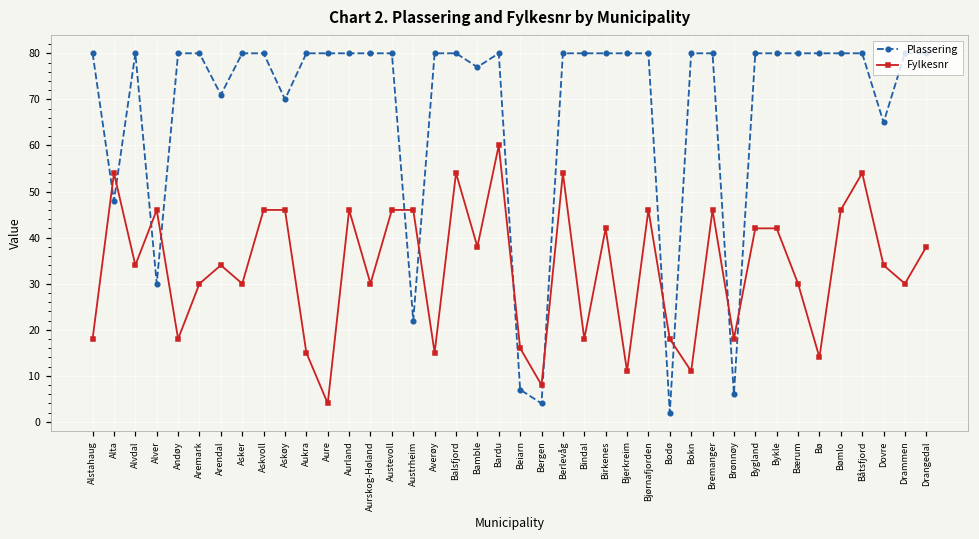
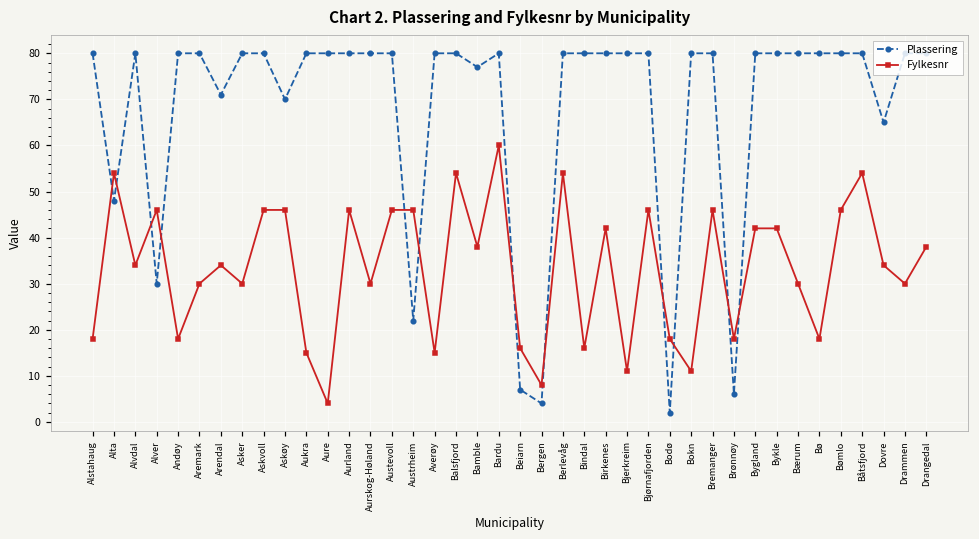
  {
    "Plassering": {
      "Alstahaug": 80,
      "Alta": 48,
      "Alvdal": 80,
      "Alver": 30,
      "Andøy": 80,
      "Aremark": 80,
      "Arendal": 71,
      "Asker": 80,
      "Askvoll": 80,
      "Askøy": 70,
      "Aukra": 80,
      "Aure": 80,
      "Aurland": 80,
      "Aurskog-Høland": 80,
      "Austevoll": 80,
      "Austrheim": 22,
      "Averøy": 80,
      "Balsfjord": 80,
      "Bamble": 77,
      "Bardu": 80,
      "Beiarn": 7,
      "Bergen": 4,
      "Berlevåg": 80,
      "Bindal": 80,
      "Birkenes": 80,
      "Bjerkreim": 80,
      "Bjørnafjorden": 80,
      "Bodø": 2,
      "Bokn": 80,
      "Bremanger": 80,
      "Brønnøy": 6,
      "Bygland": 80,
      "Bykle": 80,
      "Bærum": 80,
      "Bø": 80,
      "Bømlo": 80,
      "Båtsfjord": 80,
      "Dovre": 65
    },
    "Fylkesnr": {
      "Alstahaug": 18,
      "Alta": 54,
      "Alvdal": 34,
      "Alver": 46,
      "Andøy": 18,
      "Aremark": 30,
      "Arendal": 34,
      "Asker": 30,
      "Askvoll": 46,
      "Askøy": 46,
      "Aukra": 15,
      "Aure": 4,
      "Aurland": 46,
      "Aurskog-Høland": 30,
      "Austevoll": 46,
      "Austrheim": 46,
      "Averøy": 15,
      "Balsfjord": 54,
      "Bamble": 38,
      "Bardu": 60,
      "Beiarn": 16,
      "Bergen": 8,
      "Berlevåg": 54,
-     "Bindal": 18,
+     "Bindal": 16,
      "Birkenes": 42,
      "Bjerkreim": 11,
      "Bjørnafjorden": 46,
      "Bodø": 18,
      "Bokn": 11,
      "Bremanger": 46,
      "Brønnøy": 18,
      "Bygland": 42,
      "Bykle": 42,
      "Bærum": 30,
-     "Bø": 14,
+     "Bø": 18,
      "Bømlo": 46,
      "Båtsfjord": 54,
      "Dovre": 34,
      "Drammen": 30,
      "Drangedal": 38
    }
  }
